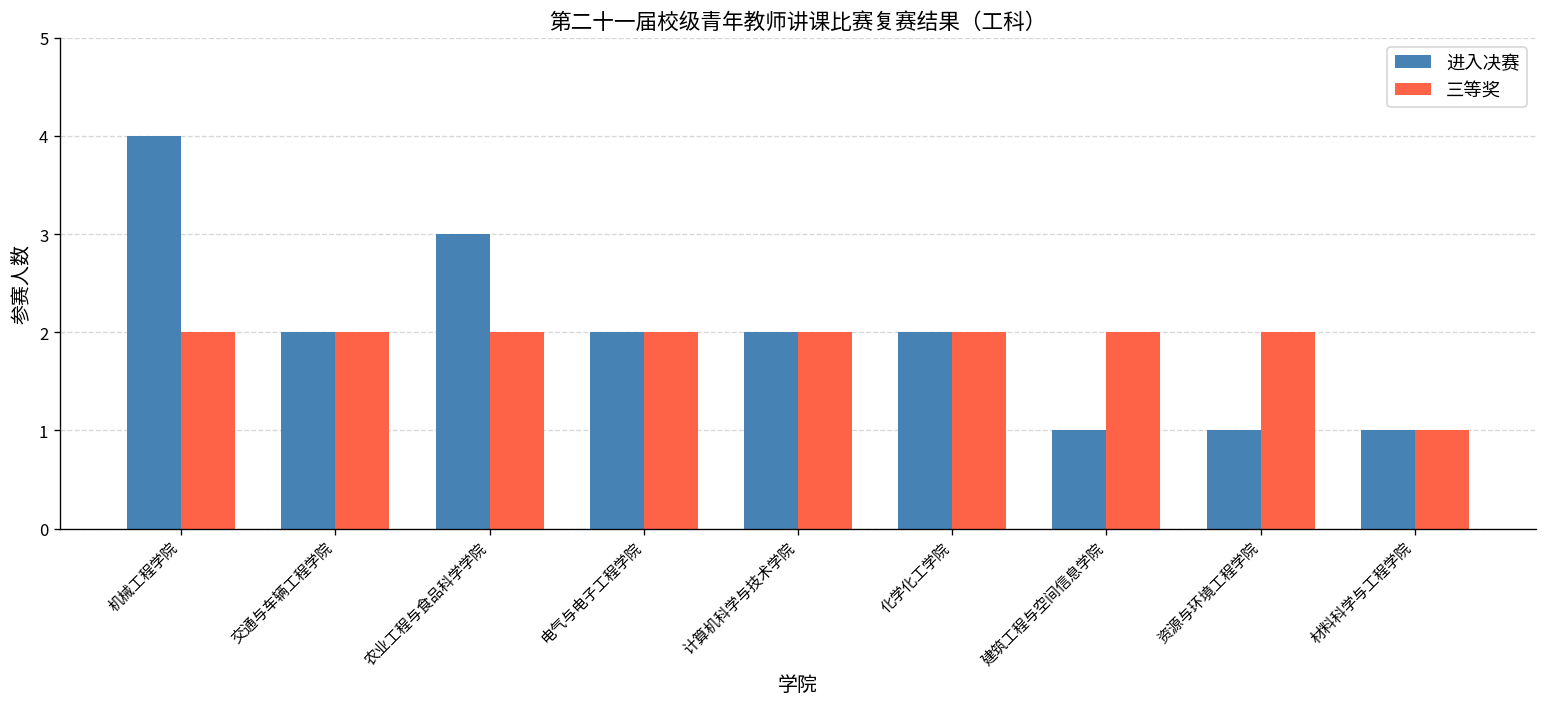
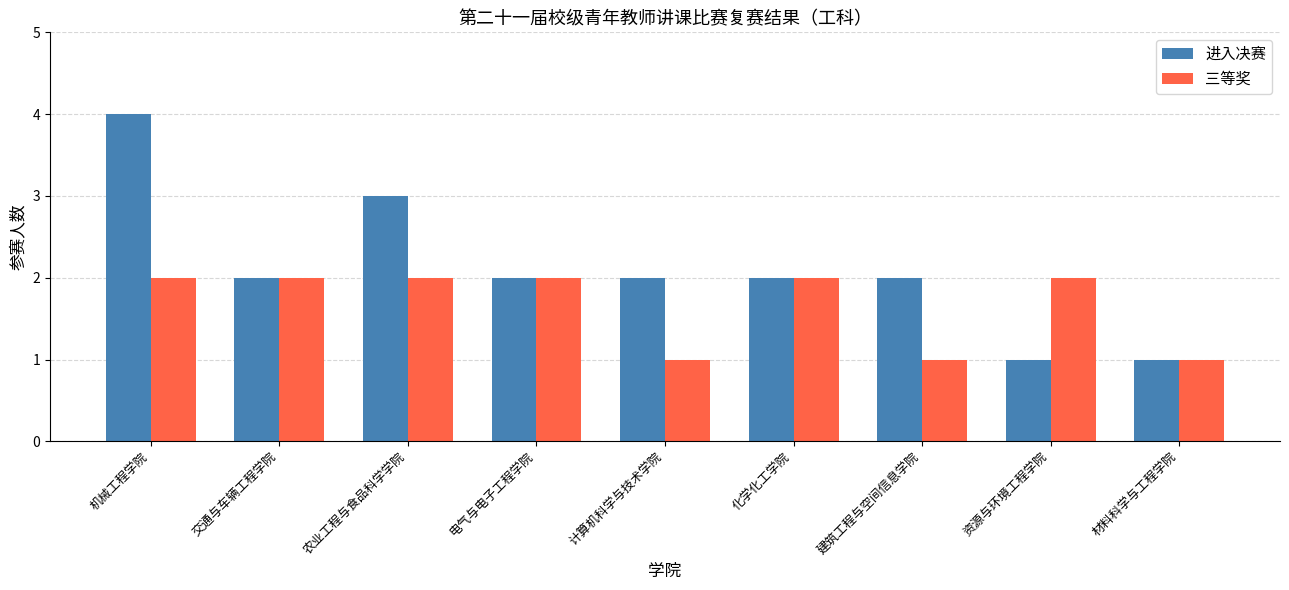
  {
    "进入决赛": {
      "机械工程学院": 4,
      "交通与车辆工程学院": 2,
      "农业工程与食品科学学院": 3,
      "电气与电子工程学院": 2,
      "计算机科学与技术学院": 2,
      "化学化工学院": 2,
-     "建筑工程与空间信息学院": 1,
+     "建筑工程与空间信息学院": 2,
      "资源与环境工程学院": 1,
      "材料科学与工程学院": 1
    },
    "三等奖": {
      "机械工程学院": 2,
      "交通与车辆工程学院": 2,
      "农业工程与食品科学学院": 2,
      "电气与电子工程学院": 2,
-     "计算机科学与技术学院": 2,
+     "计算机科学与技术学院": 1,
      "化学化工学院": 2,
-     "建筑工程与空间信息学院": 2,
+     "建筑工程与空间信息学院": 1,
      "资源与环境工程学院": 2,
      "材料科学与工程学院": 1
    }
  }
